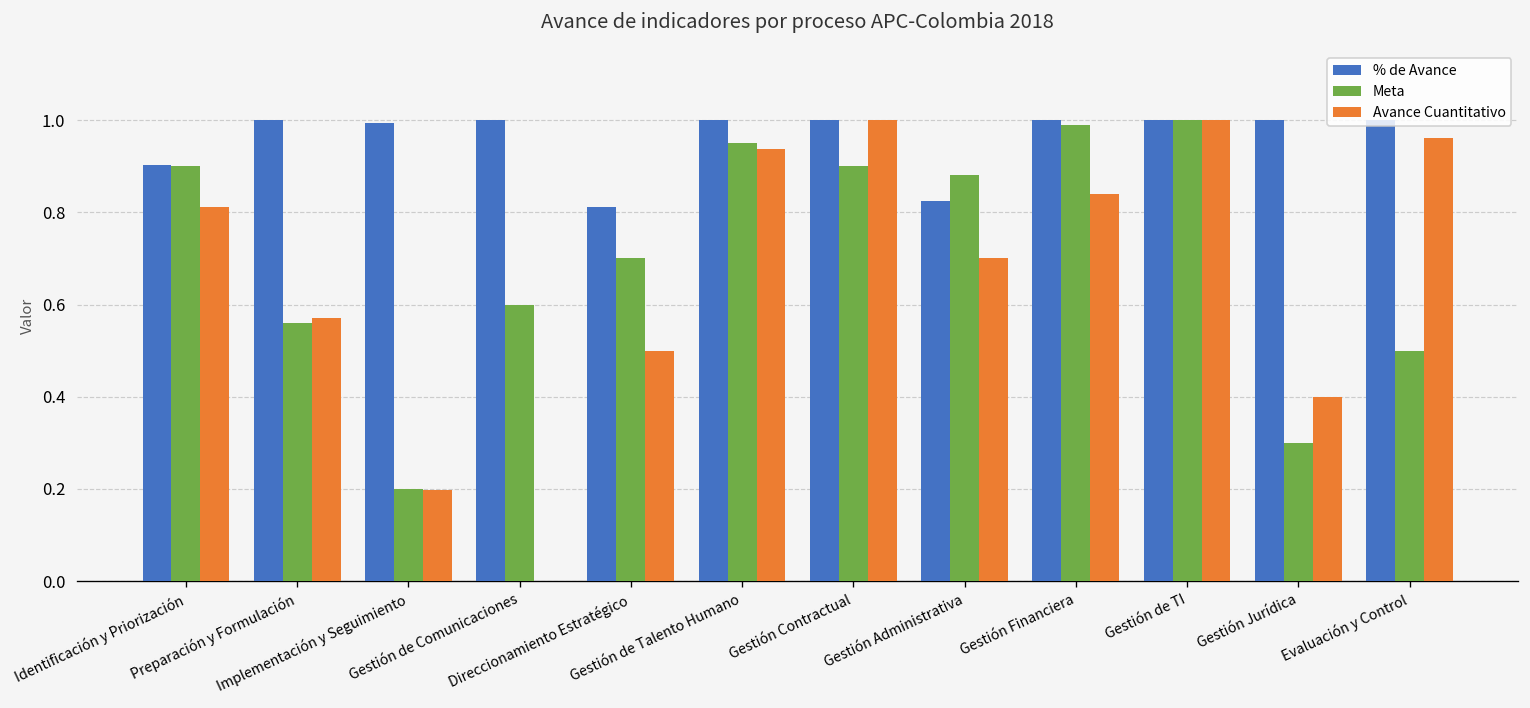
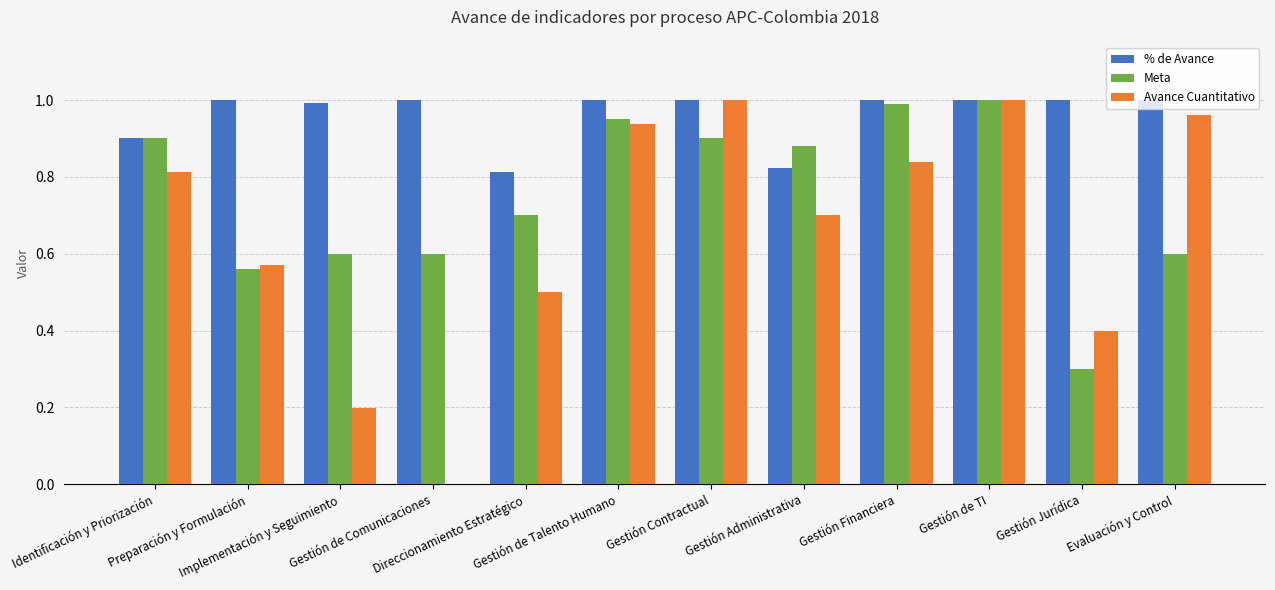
  {
    "% de Avance": {
      "Identificación y Priorización": 0.9,
      "Preparación y Formulación": 1.0,
      "Implementación y Seguimiento": 0.99,
      "Gestión de Comunicaciones": 1.0,
      "Direccionamiento Estratégico": 0.81,
      "Gestión de Talento Humano": 1.0,
      "Gestión Contractual": 1.0,
      "Gestión Administrativa": 0.82,
      "Gestión Financiera": 1.0,
      "Gestión de TI": 1.0,
      "Gestión Jurídica": 1.0
    },
    "Meta": {
      "Identificación y Priorización": 0.9,
      "Preparación y Formulación": 0.56,
-     "Implementación y Seguimiento": 0.2,
+     "Implementación y Seguimiento": 0.6,
      "Gestión de Comunicaciones": 0.6,
      "Direccionamiento Estratégico": 0.7,
      "Gestión de Talento Humano": 0.95,
      "Gestión Contractual": 0.9,
      "Gestión Administrativa": 0.88,
      "Gestión Financiera": 0.99,
      "Gestión de TI": 1.0,
      "Gestión Jurídica": 0.3,
-     "Evaluación y Control": 0.5
+     "Evaluación y Control": 0.6
    },
    "Avance Cuantitativo": {
      "Identificación y Priorización": 0.81,
      "Preparación y Formulación": 0.57,
      "Implementación y Seguimiento": 0.2,
      "Gestión de Comunicaciones": 0.0,
      "Direccionamiento Estratégico": 0.5,
      "Gestión de Talento Humano": 0.94,
      "Gestión Contractual": 1.0,
      "Gestión Administrativa": 0.7,
      "Gestión Financiera": 0.84,
      "Gestión de TI": 1.0,
      "Gestión Jurídica": 0.4,
      "Evaluación y Control": 0.96
    }
  }
